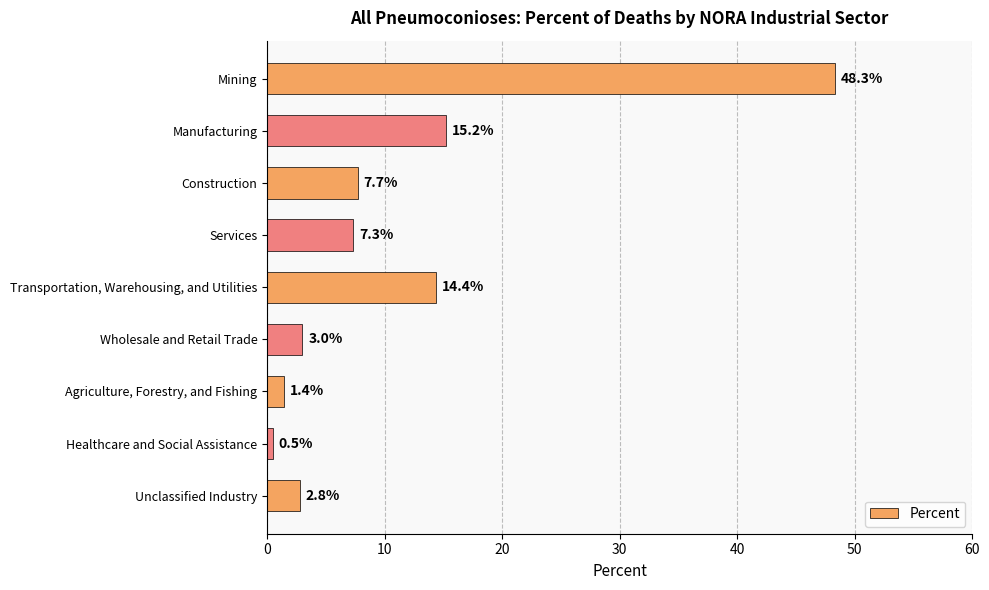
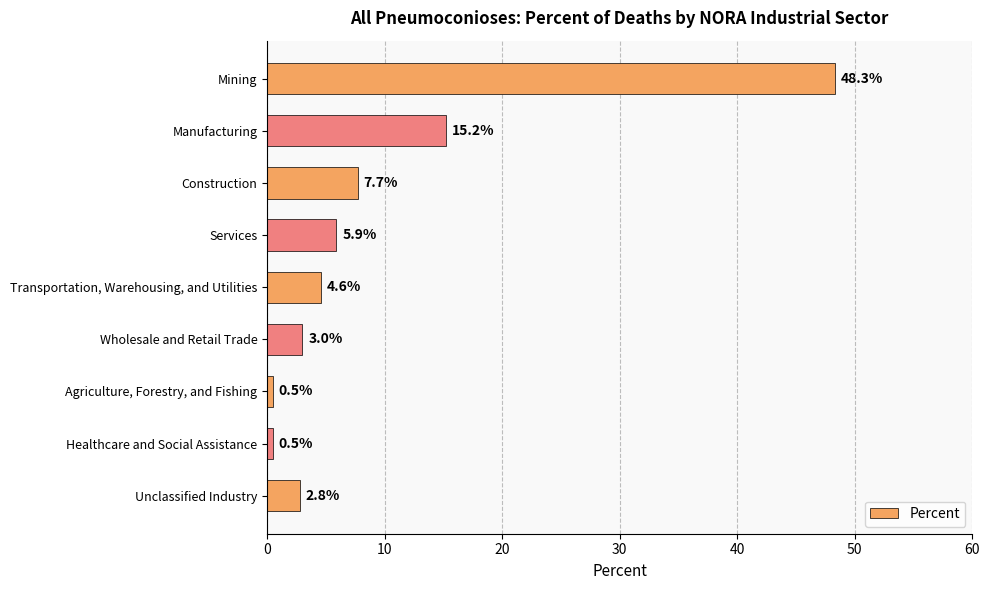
  {
    "Mining": "48.3%",
    "Manufacturing": "15.2%",
    "Construction": "7.7%",
-   "Services": "7.3%",
-   "Transportation, Warehousing, and Utilities": "14.4%",
+   "Services": "5.9%",
+   "Transportation, Warehousing, and Utilities": "4.6%",
    "Wholesale and Retail Trade": "3.0%",
-   "Agriculture, Forestry, and Fishing": "1.4%",
+   "Agriculture, Forestry, and Fishing": "0.5%",
    "Healthcare and Social Assistance": "0.5%",
    "Unclassified Industry": "2.8%"
  }
